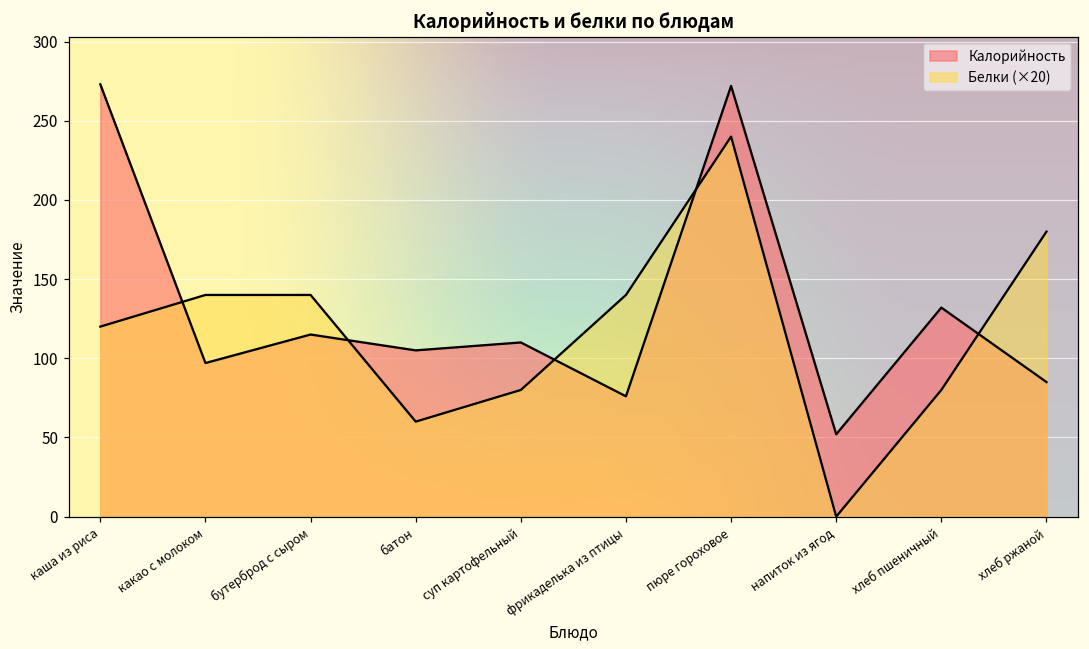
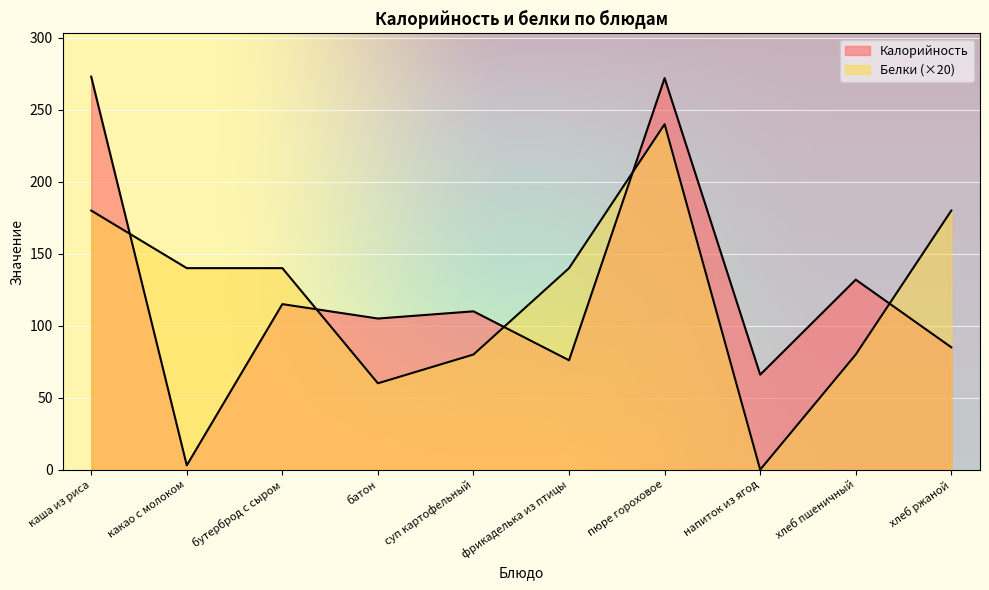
  {
    "Калорийность": {
      "каша из риса": 273,
-     "какао с молоком": 97,
+     "какао с молоком": 3,
      "бутерброд с сыром": 115,
      "батон": 105,
      "суп картофельный": 110,
      "фрикаделька из птицы": 76,
      "пюре гороховое": 272,
-     "напиток из ягод": 52,
+     "напиток из ягод": 66,
      "хлеб пшеничный": 132,
      "хлеб ржаной": 85
    },
    "Белки (×20)": {
-     "каша из риса": 120,
+     "каша из риса": 180,
      "какао с молоком": 140,
      "бутерброд с сыром": 140,
      "батон": 60,
      "суп картофельный": 80,
      "фрикаделька из птицы": 140,
      "пюре гороховое": 240,
      "напиток из ягод": 0,
      "хлеб пшеничный": 80,
      "хлеб ржаной": 180
    }
  }
